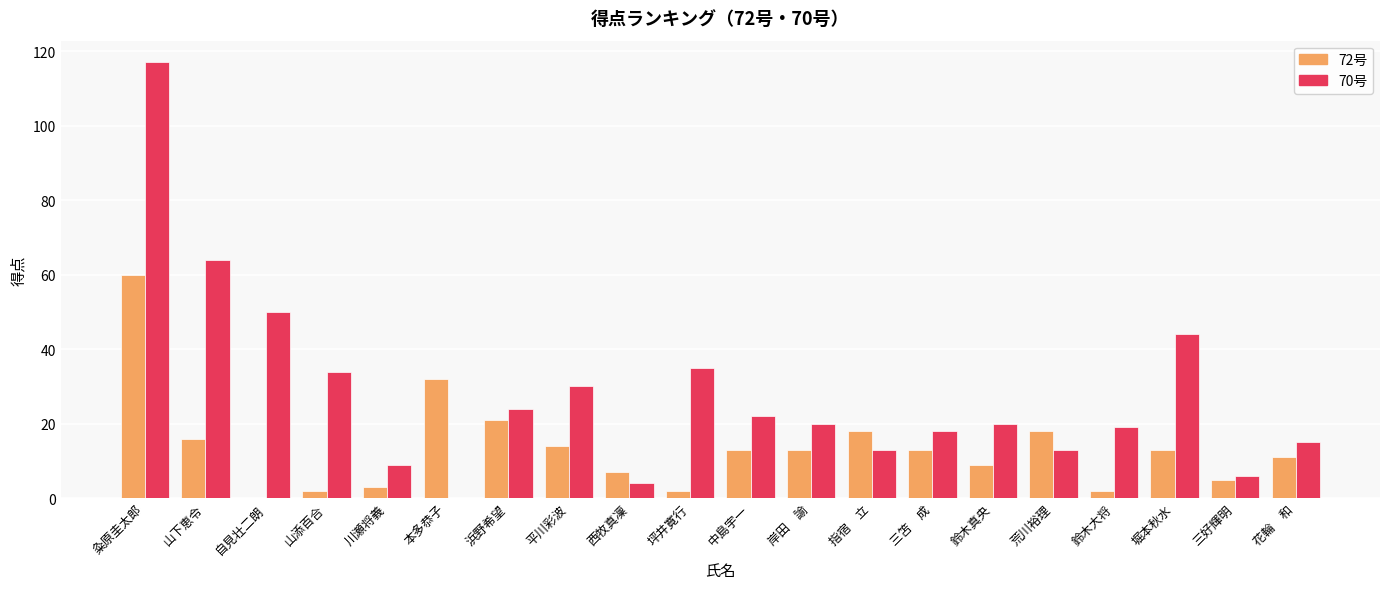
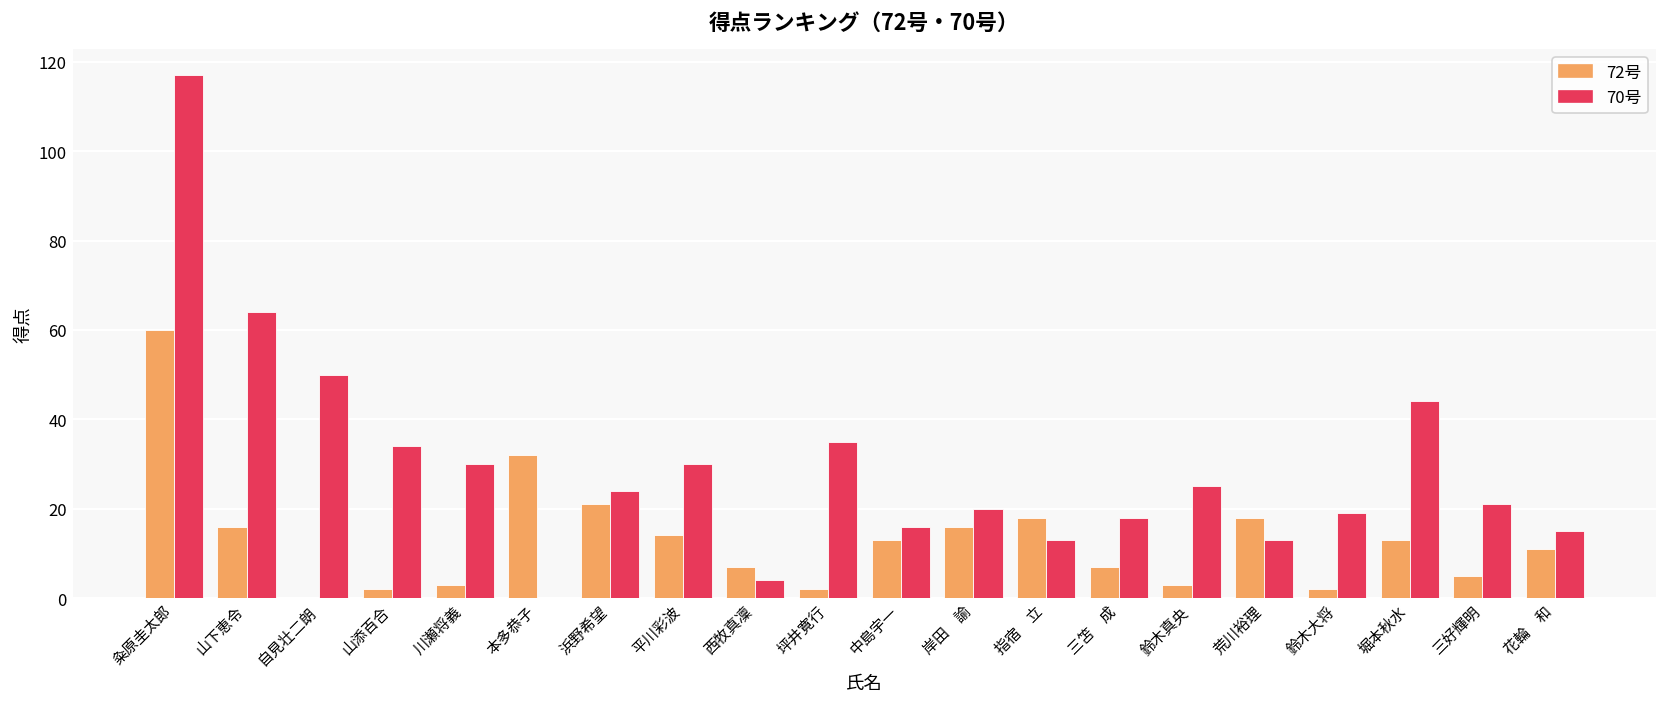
  {
    "72号": {
      "粂原圭太郎": 60,
      "山下恵令": 16,
      "自見壮二朗": 0,
      "山添百合": 2,
      "川瀬将義": 3,
      "本多恭子": 32,
      "浜野希望": 21,
      "平川彩波": 14,
      "西牧真凜": 7,
      "坪井寛行": 2,
      "中島宇一": 13,
-     "岸田 諭": 13,
+     "岸田 諭": 16,
      "指宿 立": 18,
-     "三笘 成": 13,
-     "鈴木真央": 9,
+     "三笘 成": 7,
+     "鈴木真央": 3,
      "荒川裕理": 18,
      "鈴木大将": 2,
      "堀本秋水": 13,
      "三好輝明": 5,
      "花輪 和": 11
    },
    "70号": {
      "粂原圭太郎": 117,
      "山下恵令": 64,
      "自見壮二朗": 50,
      "山添百合": 34,
-     "川瀬将義": 9,
+     "川瀬将義": 30,
      "本多恭子": 0,
      "浜野希望": 24,
      "平川彩波": 30,
      "西牧真凜": 4,
      "坪井寛行": 35,
-     "中島宇一": 22,
+     "中島宇一": 16,
      "岸田 諭": 20,
      "指宿 立": 13,
      "三笘 成": 18,
-     "鈴木真央": 20,
+     "鈴木真央": 25,
      "荒川裕理": 13,
      "鈴木大将": 19,
      "堀本秋水": 44,
-     "三好輝明": 6,
+     "三好輝明": 21,
      "花輪 和": 15
    }
  }
